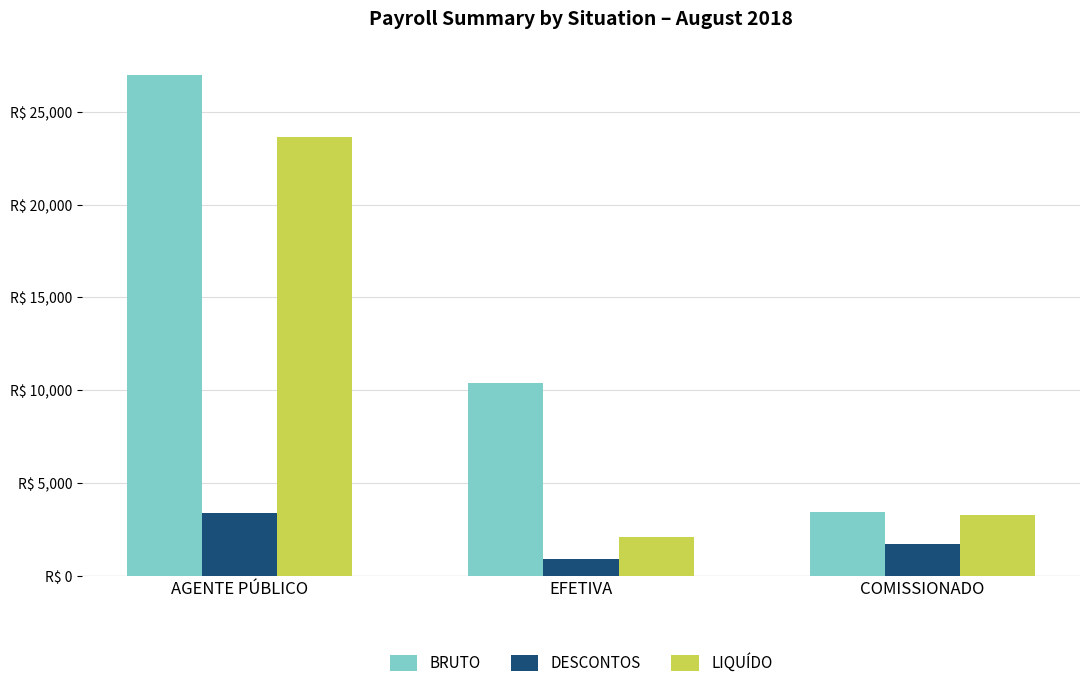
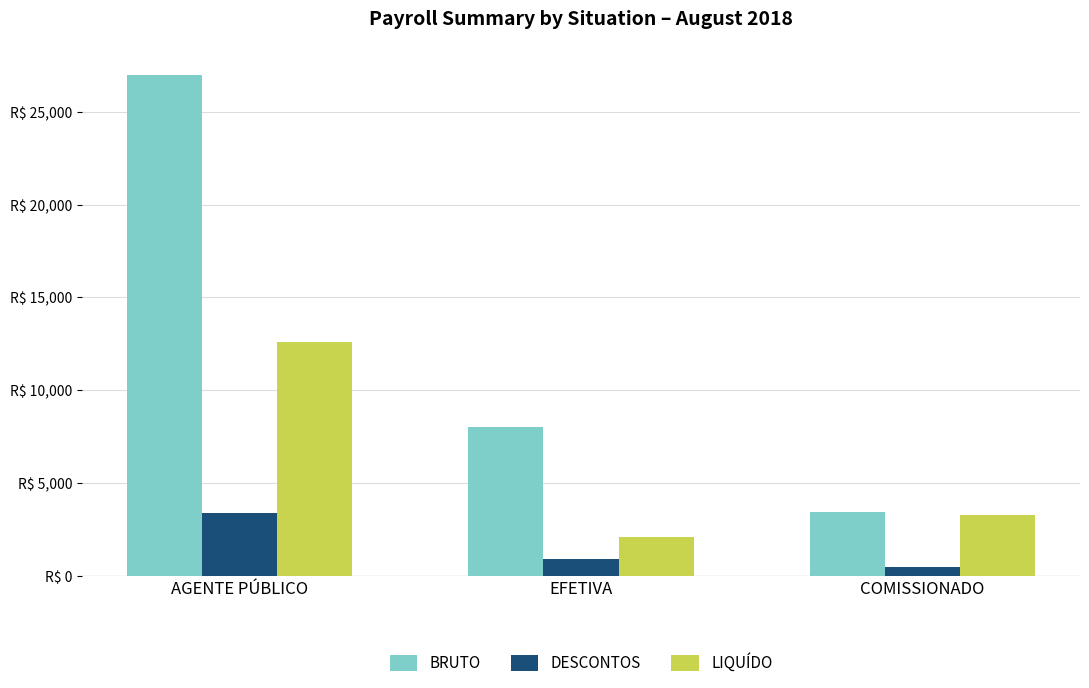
  {
    "BRUTO": {
      "AGENTE PÚBLICO": "R$ 27,000",
-     "EFETIVA": "R$ 10,400",
+     "EFETIVA": "R$ 8,000",
      "COMISSIONADO": "R$ 3,400"
    },
    "DESCONTOS": {
      "AGENTE PÚBLICO": "R$ 3,400",
      "EFETIVA": "R$ 900",
-     "COMISSIONADO": "R$ 1,700"
+     "COMISSIONADO": "R$ 500"
    },
    "LIQUÍDO": {
-     "AGENTE PÚBLICO": "R$ 23,600",
+     "AGENTE PÚBLICO": "R$ 12,600",
      "EFETIVA": "R$ 2,100",
      "COMISSIONADO": "R$ 3,300"
    }
  }
